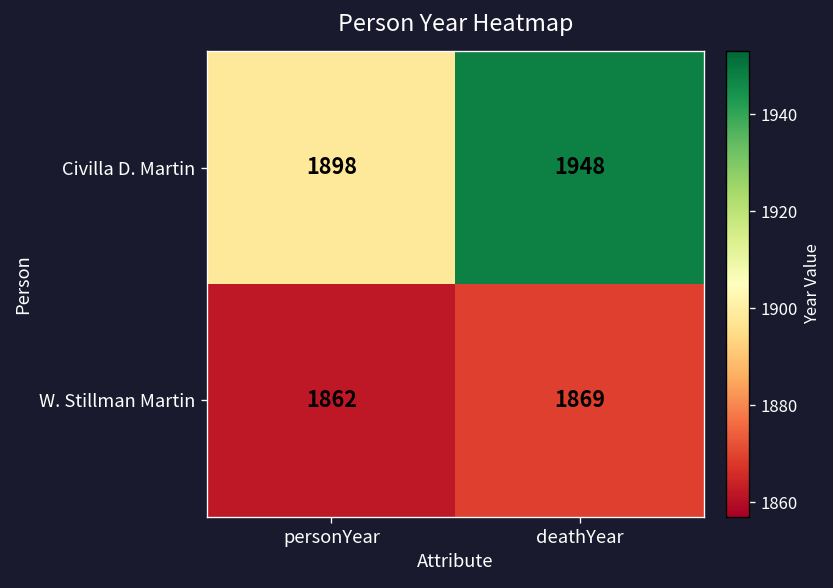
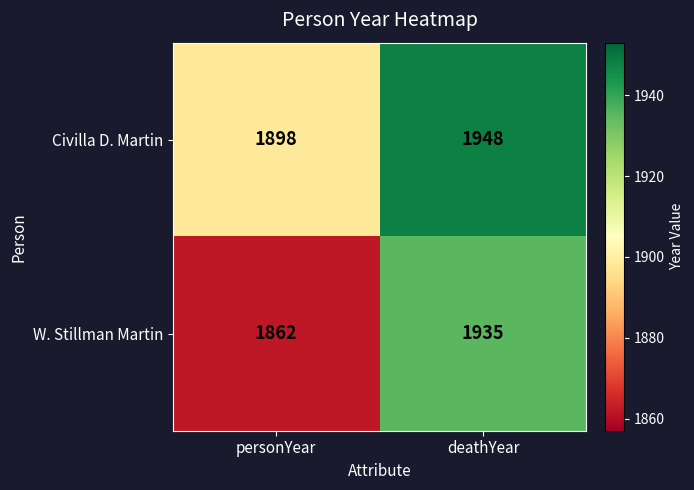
  {
    "Civilla D. Martin": {
      "personYear": 1898,
      "deathYear": 1948
    },
    "W. Stillman Martin": {
      "personYear": 1862,
-     "deathYear": 1869
+     "deathYear": 1935
    }
  }
